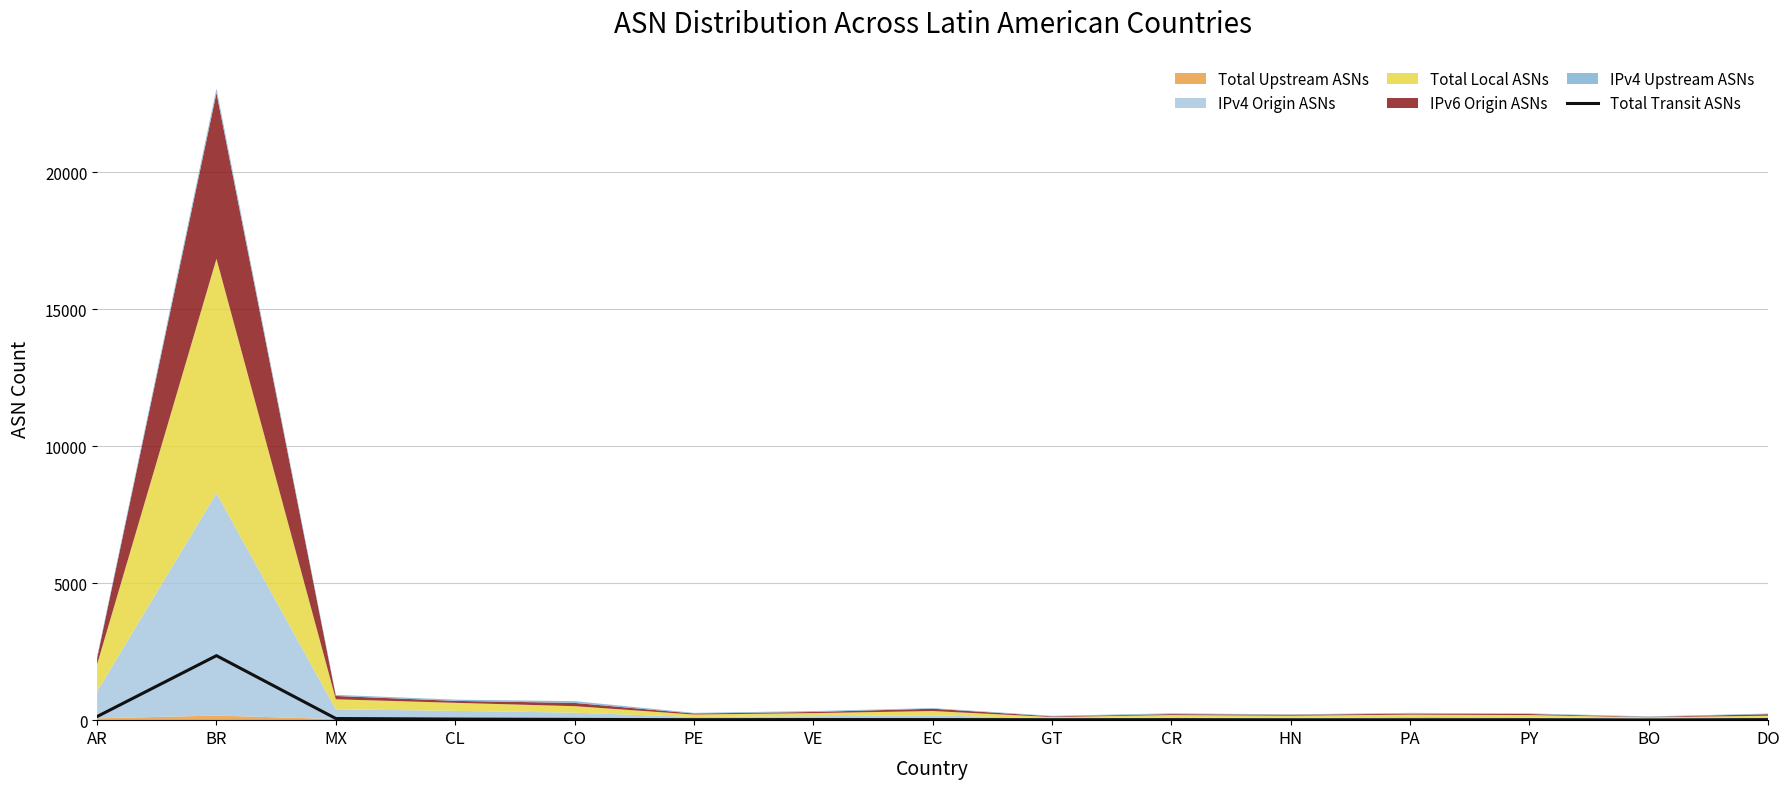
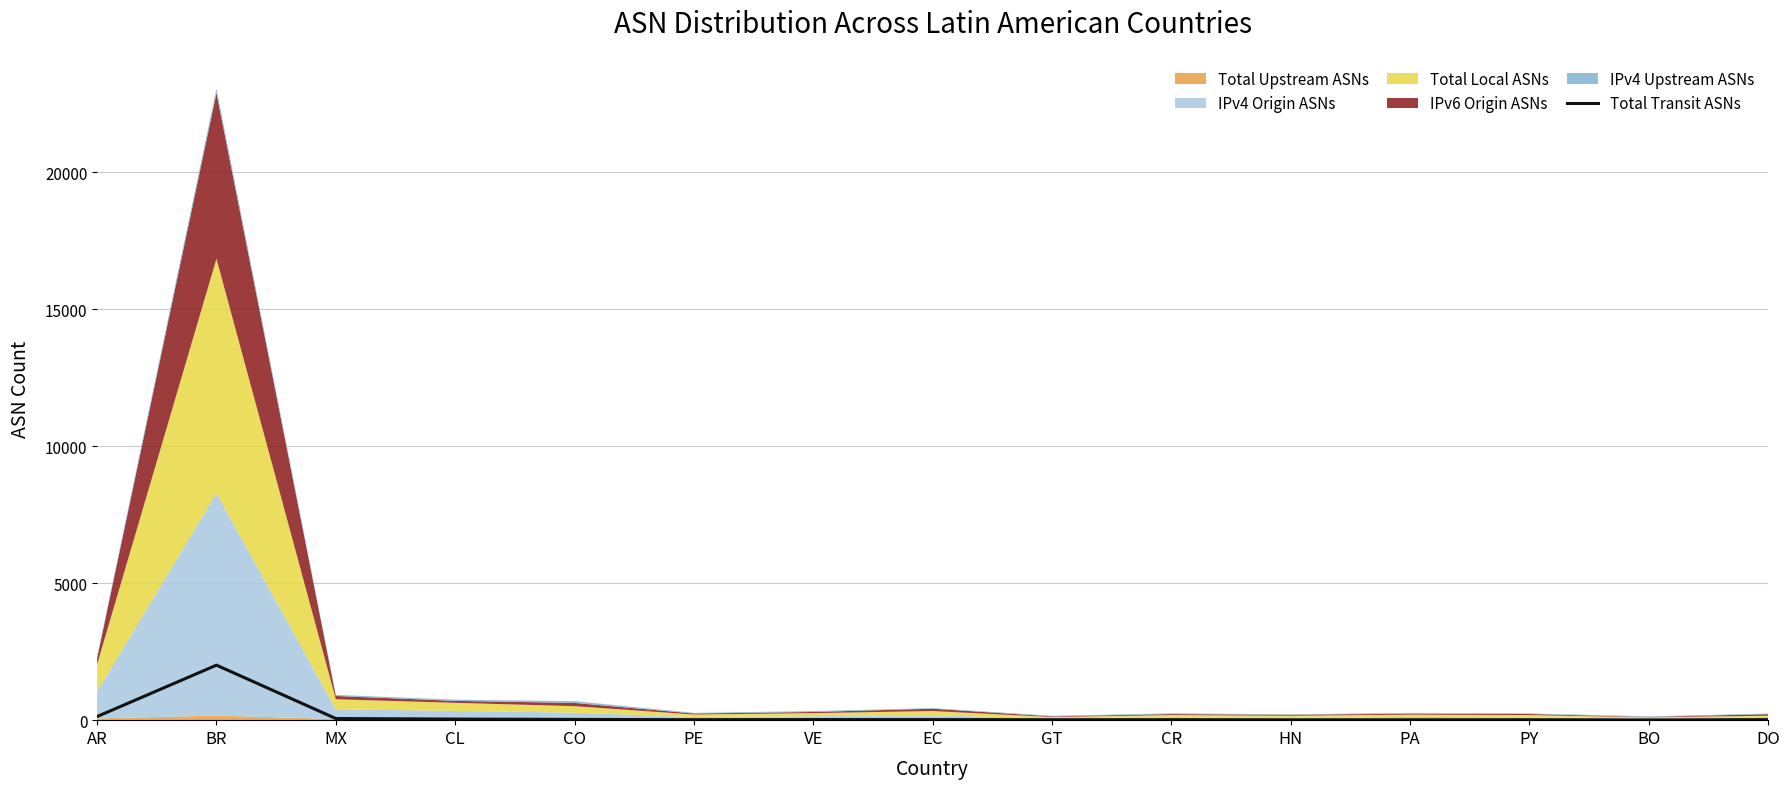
  {
    "Total Transit ASNs": {
-     "BR": 2400
+     "BR": 2000
    },
    "IPv6 Origin ASNs": {
      "BR": 6100
    }
  }
